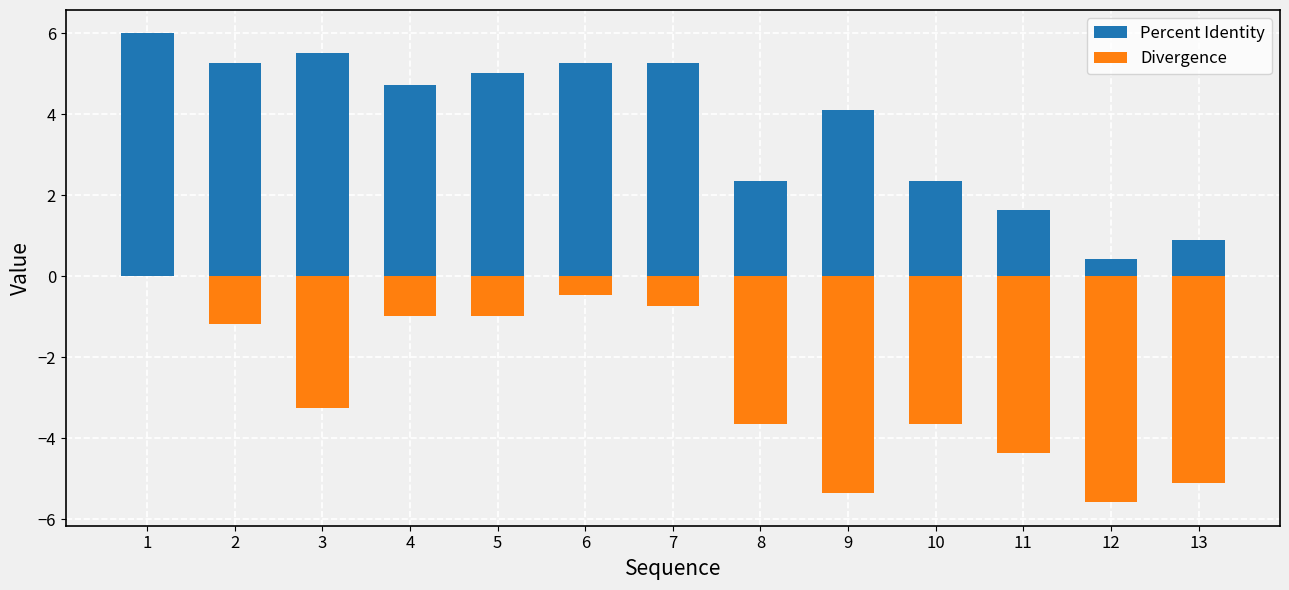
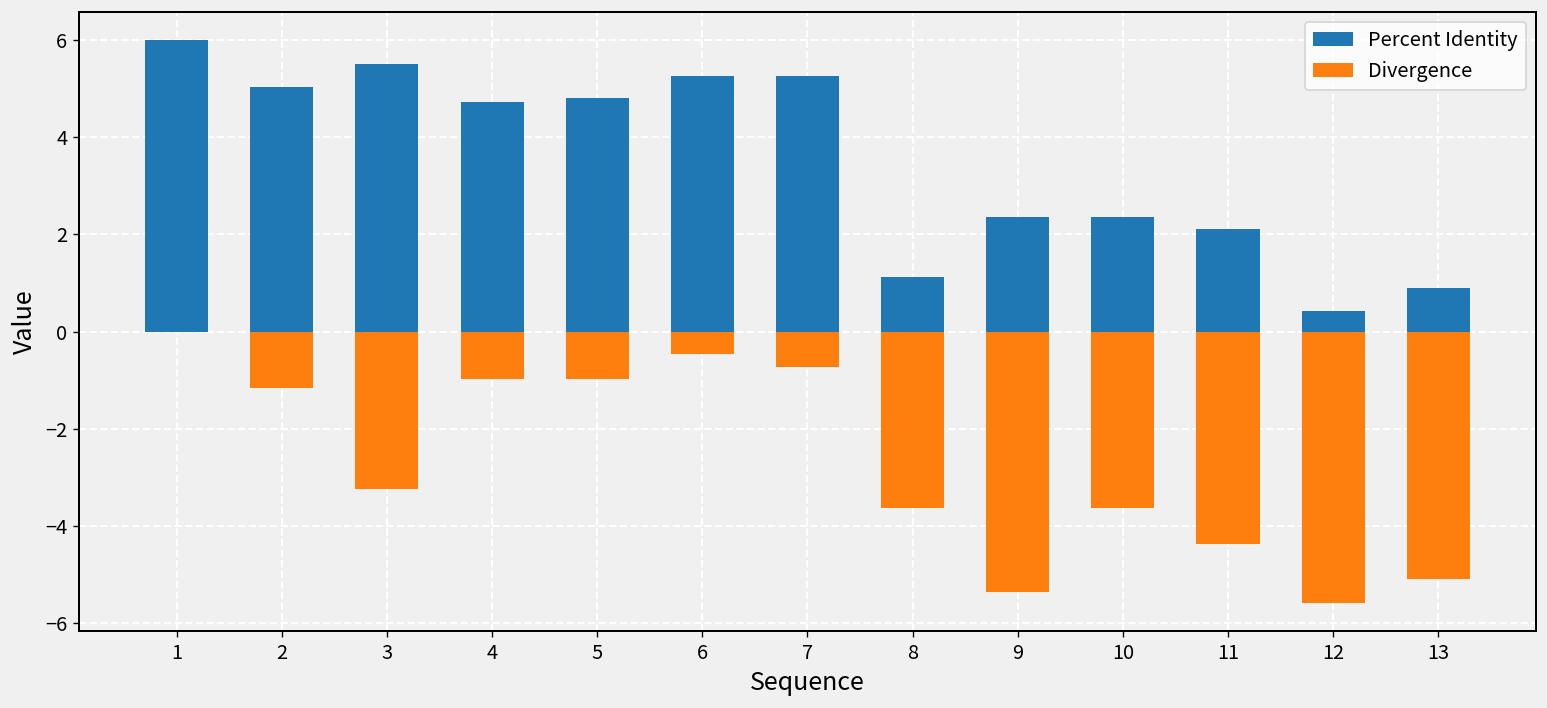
  {
    "Percent Identity": {
      "1": 6.0,
-     "2": 5.3,
+     "2": 5.0,
      "3": 5.5,
      "4": 4.7,
-     "5": 5.0,
+     "5": 4.8,
      "6": 5.3,
      "7": 5.3,
-     "8": 2.4,
-     "9": 4.1,
+     "8": 1.1,
+     "9": 2.4,
      "10": 2.4,
-     "11": 1.6,
+     "11": 2.1,
      "12": 0.4,
      "13": 0.9
    },
    "Divergence": {
      "1": 0.0,
      "2": -1.2,
      "3": -3.2,
      "4": -1.0,
      "5": -1.0,
      "6": -0.5,
      "7": -0.7,
      "8": -3.6,
      "9": -5.4,
      "10": -3.6,
      "11": -4.4,
      "12": -5.6,
      "13": -5.1
    }
  }
